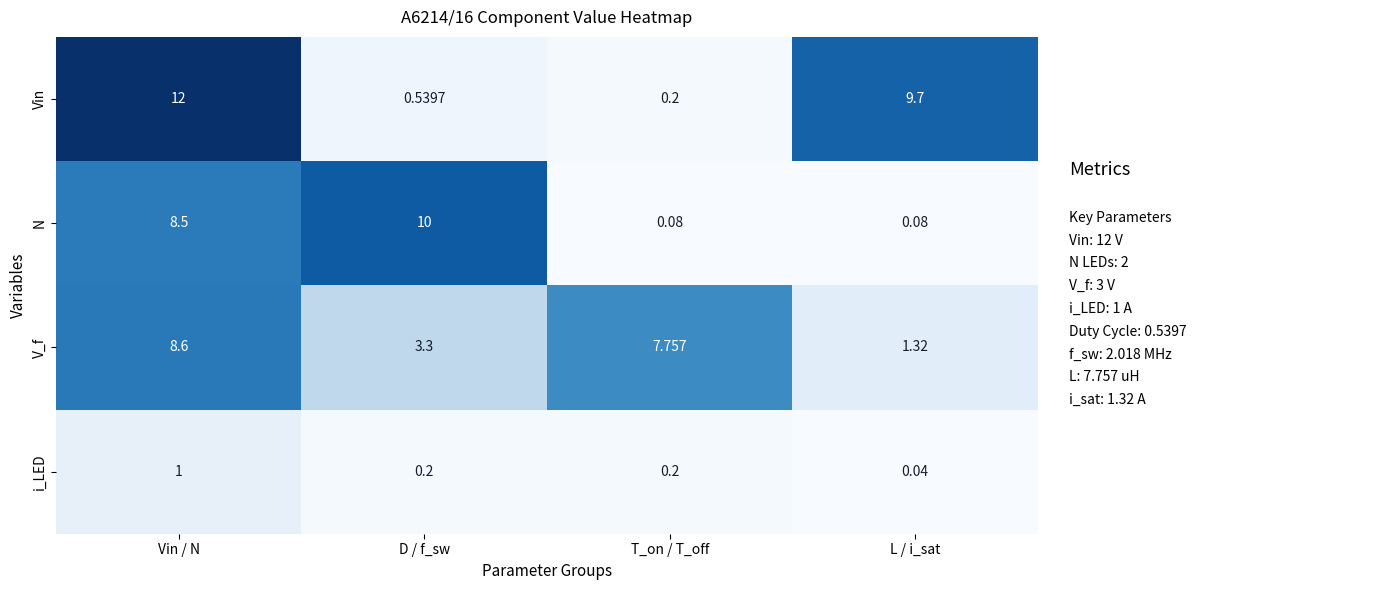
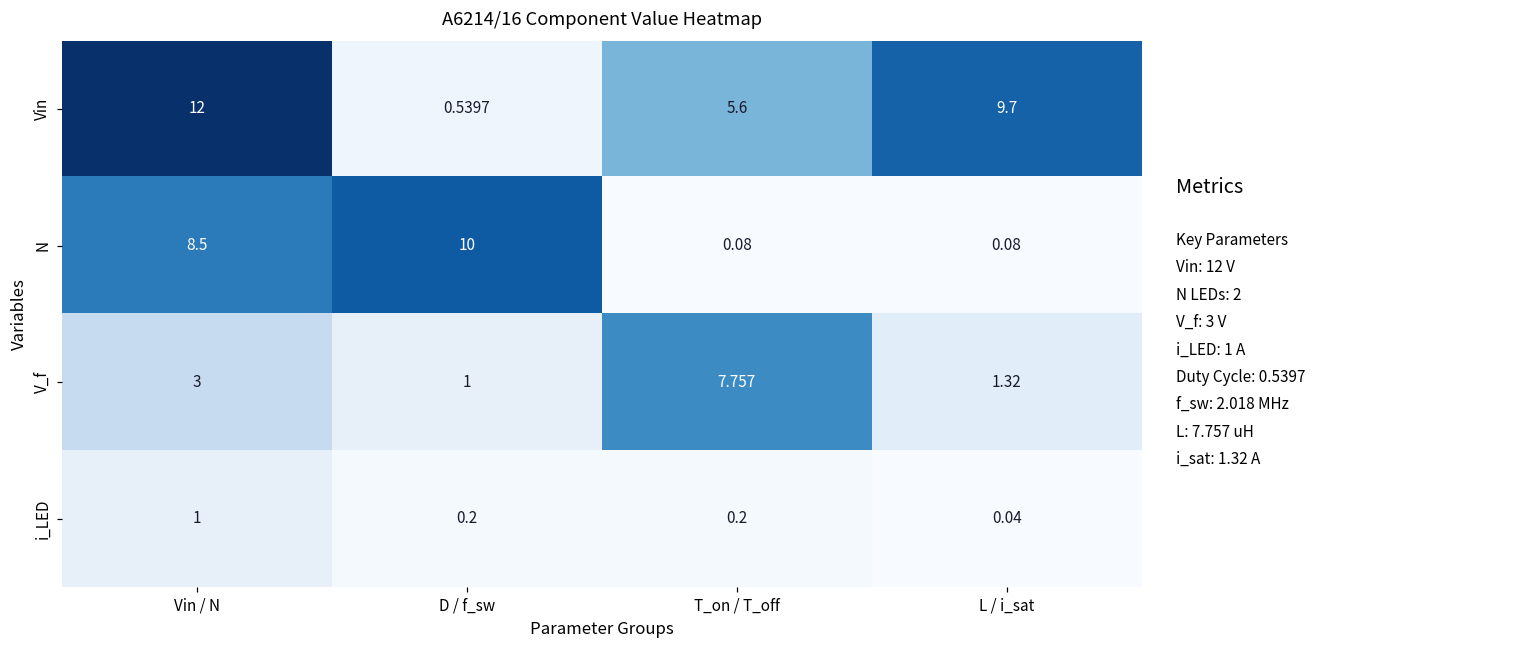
  {
    "Vin": {
      "Vin / N": 12,
      "D / f_sw": 0.5397,
-     "T_on / T_off": 0.2,
+     "T_on / T_off": 5.6,
      "L / i_sat": 9.7
    },
    "N": {
      "Vin / N": 8.5,
      "D / f_sw": 10,
      "T_on / T_off": 0.08,
      "L / i_sat": 0.08
    },
    "V_f": {
-     "Vin / N": 8.6,
-     "D / f_sw": 3.3,
+     "Vin / N": 3,
+     "D / f_sw": 1,
      "T_on / T_off": 7.757,
      "L / i_sat": 1.32
    },
    "i_LED": {
      "Vin / N": 1,
      "D / f_sw": 0.2,
      "T_on / T_off": 0.2,
      "L / i_sat": 0.04
    }
  }
